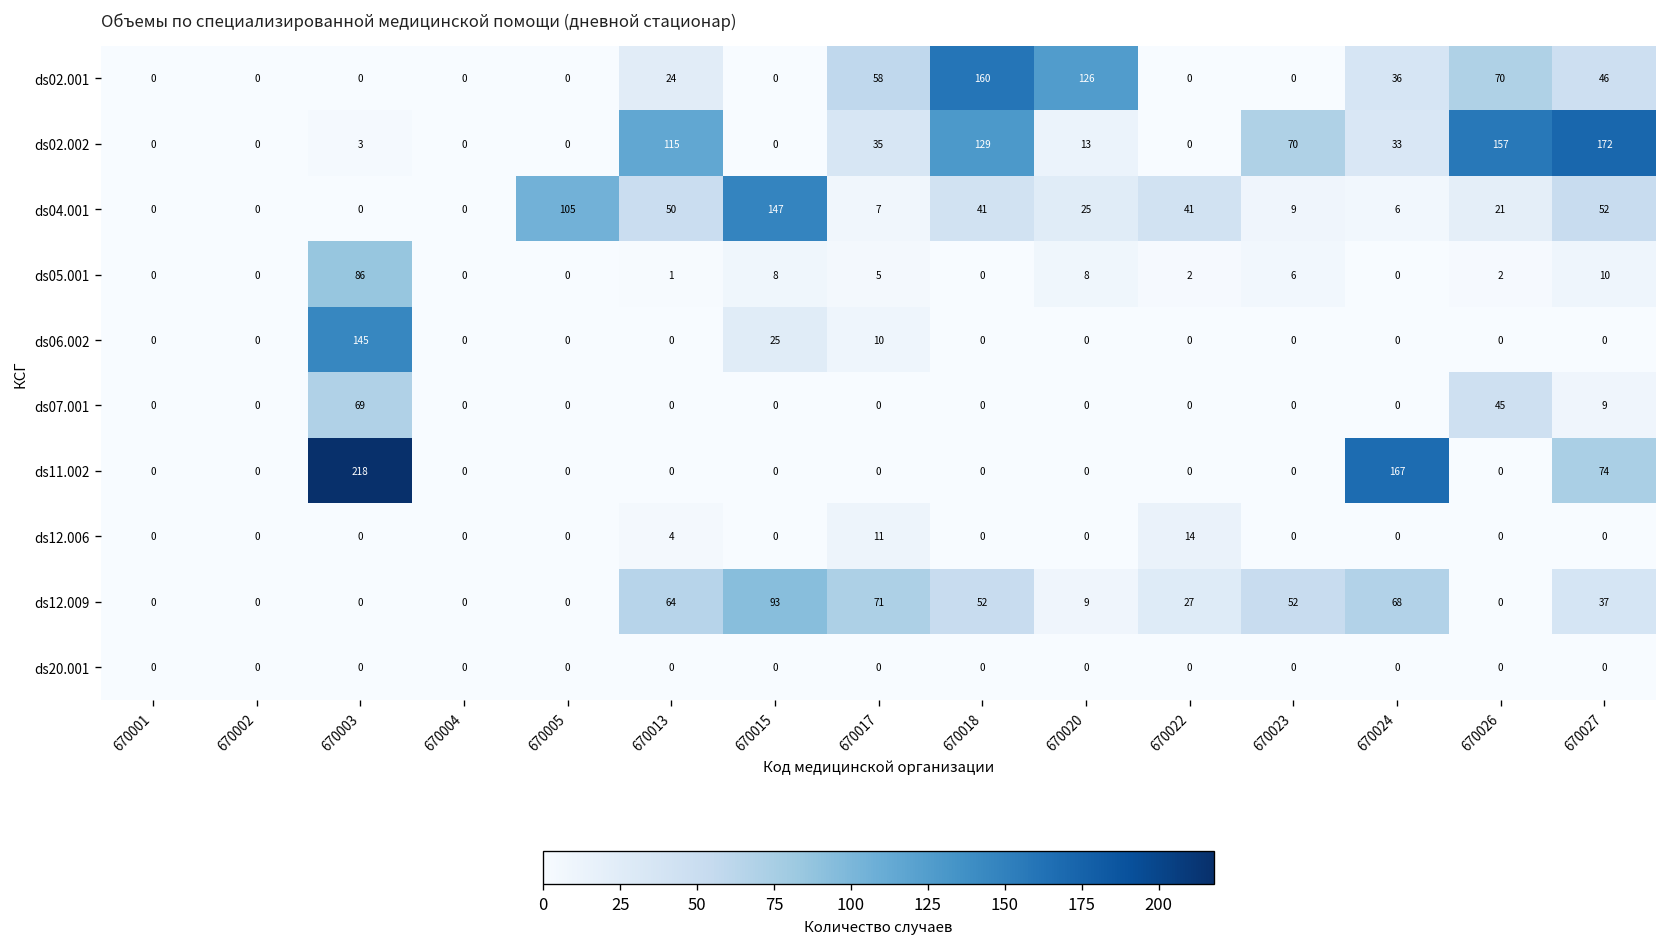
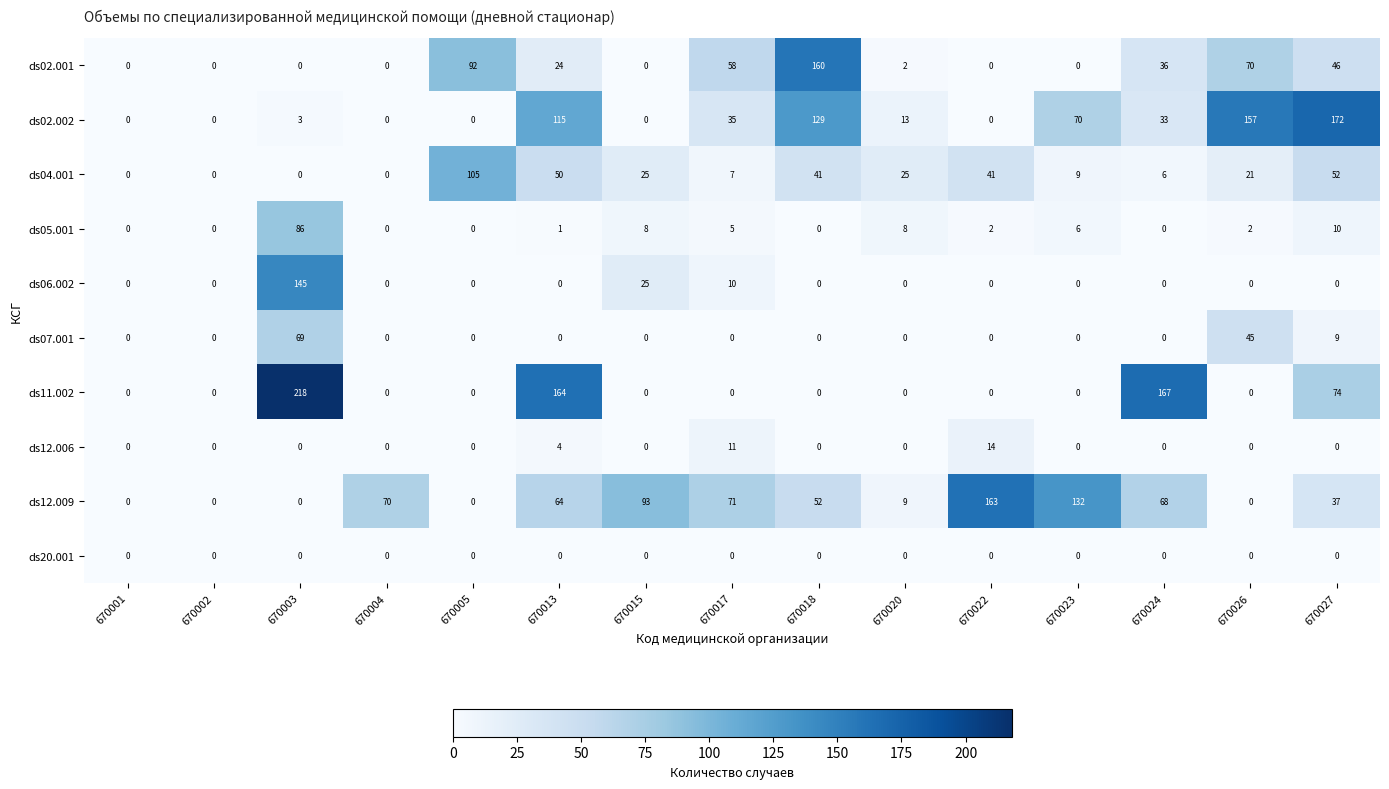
  {
    "ds02.001": {
      "670001": 0,
      "670002": 0,
      "670003": 0,
      "670004": 0,
-     "670005": 0,
+     "670005": 92,
      "670013": 24,
      "670015": 0,
      "670017": 58,
      "670018": 160,
-     "670020": 126,
+     "670020": 2,
      "670022": 0,
      "670023": 0,
      "670024": 36,
      "670026": 70,
      "670027": 46
    },
    "ds02.002": {
      "670001": 0,
      "670002": 0,
      "670003": 3,
      "670004": 0,
      "670005": 0,
      "670013": 115,
      "670015": 0,
      "670017": 35,
      "670018": 129,
      "670020": 13,
      "670022": 0,
      "670023": 70,
      "670024": 33,
      "670026": 157,
      "670027": 172
    },
    "ds04.001": {
      "670001": 0,
      "670002": 0,
      "670003": 0,
      "670004": 0,
      "670005": 105,
      "670013": 50,
-     "670015": 147,
+     "670015": 25,
      "670017": 7,
      "670018": 41,
      "670020": 25,
      "670022": 41,
      "670023": 9,
      "670024": 6,
      "670026": 21,
      "670027": 52
    },
    "ds05.001": {
      "670001": 0,
      "670002": 0,
      "670003": 86,
      "670004": 0,
      "670005": 0,
      "670013": 1,
      "670015": 8,
      "670017": 5,
      "670018": 0,
      "670020": 8,
      "670022": 2,
      "670023": 6,
      "670024": 0,
      "670026": 2,
      "670027": 10
    },
    "ds06.002": {
      "670001": 0,
      "670002": 0,
      "670003": 145,
      "670004": 0,
      "670005": 0,
      "670013": 0,
      "670015": 25,
      "670017": 10,
      "670018": 0,
      "670020": 0,
      "670022": 0,
      "670023": 0,
      "670024": 0,
      "670026": 0,
      "670027": 0
    },
    "ds07.001": {
      "670001": 0,
      "670002": 0,
      "670003": 69,
      "670004": 0,
      "670005": 0,
      "670013": 0,
      "670015": 0,
      "670017": 0,
      "670018": 0,
      "670020": 0,
      "670022": 0,
      "670023": 0,
      "670024": 0,
      "670026": 45,
      "670027": 9
    },
    "ds11.002": {
      "670001": 0,
      "670002": 0,
      "670003": 218,
      "670004": 0,
      "670005": 0,
-     "670013": 0,
+     "670013": 164,
      "670015": 0,
      "670017": 0,
      "670018": 0,
      "670020": 0,
      "670022": 0,
      "670023": 0,
      "670024": 167,
      "670026": 0,
      "670027": 74
    },
    "ds12.006": {
      "670001": 0,
      "670002": 0,
      "670003": 0,
      "670004": 0,
      "670005": 0,
      "670013": 4,
      "670015": 0,
      "670017": 11,
      "670018": 0,
      "670020": 0,
      "670022": 14,
      "670023": 0,
      "670024": 0,
      "670026": 0,
      "670027": 0
    },
    "ds12.009": {
      "670001": 0,
      "670002": 0,
      "670003": 0,
-     "670004": 0,
+     "670004": 70,
      "670005": 0,
      "670013": 64,
      "670015": 93,
      "670017": 71,
      "670018": 52,
      "670020": 9,
-     "670022": 27,
-     "670023": 52,
+     "670022": 163,
+     "670023": 132,
      "670024": 68,
      "670026": 0,
      "670027": 37
    },
    "ds20.001": {
      "670001": 0,
      "670002": 0,
      "670003": 0,
      "670004": 0,
      "670005": 0,
      "670013": 0,
      "670015": 0,
      "670017": 0,
      "670018": 0,
      "670020": 0,
      "670022": 0,
      "670023": 0,
      "670024": 0,
      "670026": 0,
      "670027": 0
    }
  }
